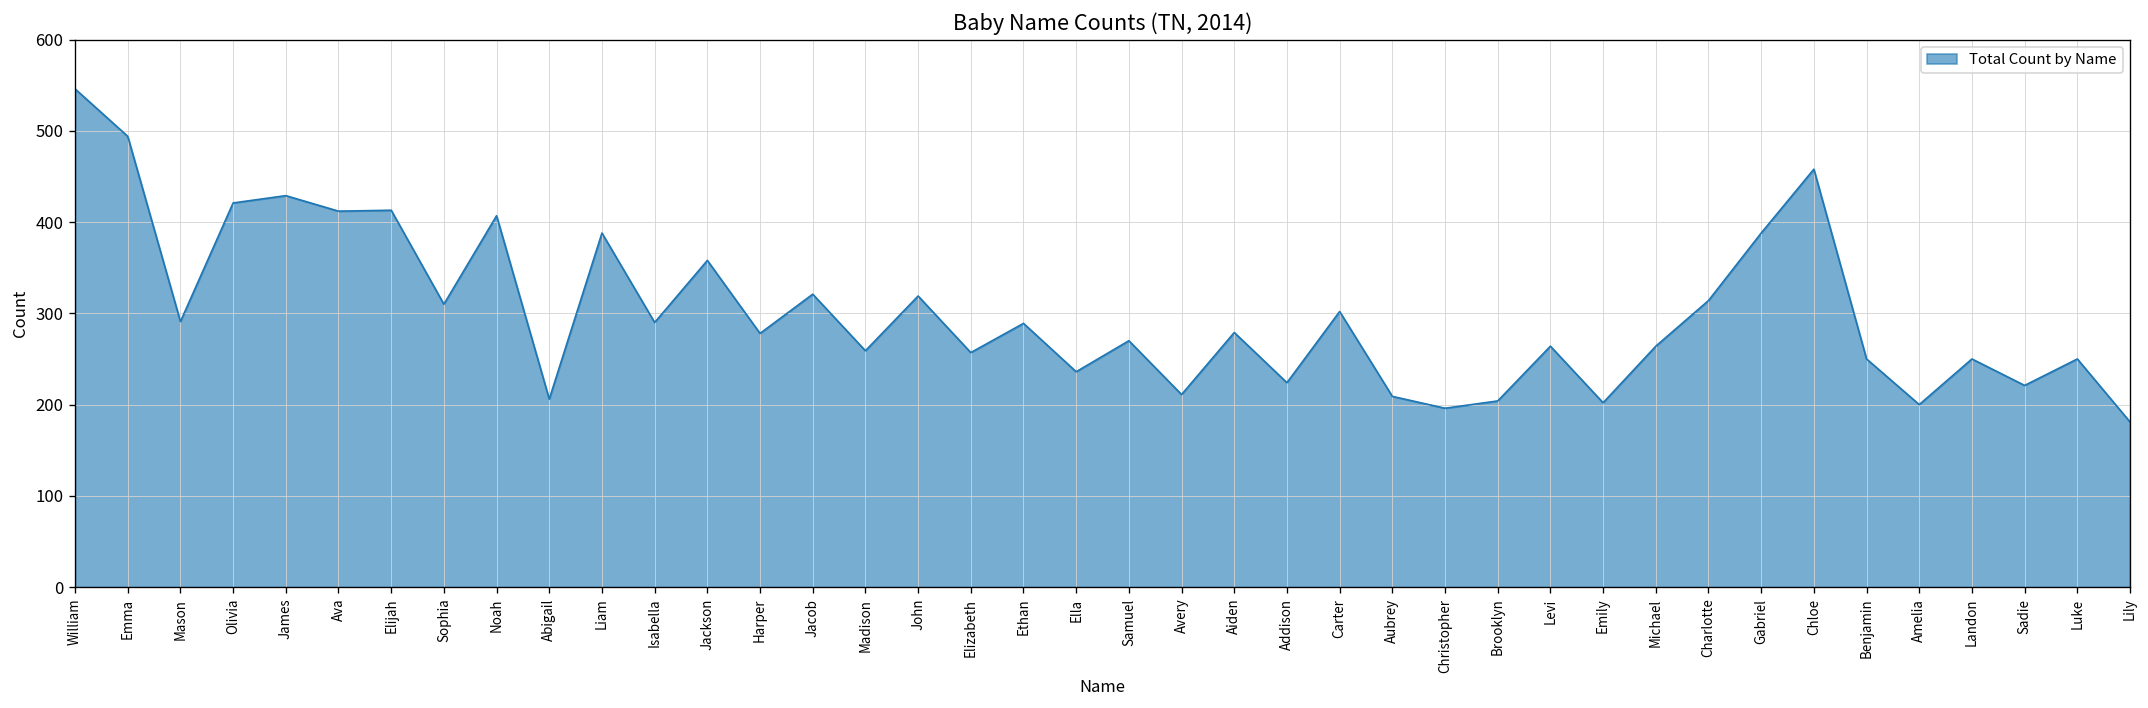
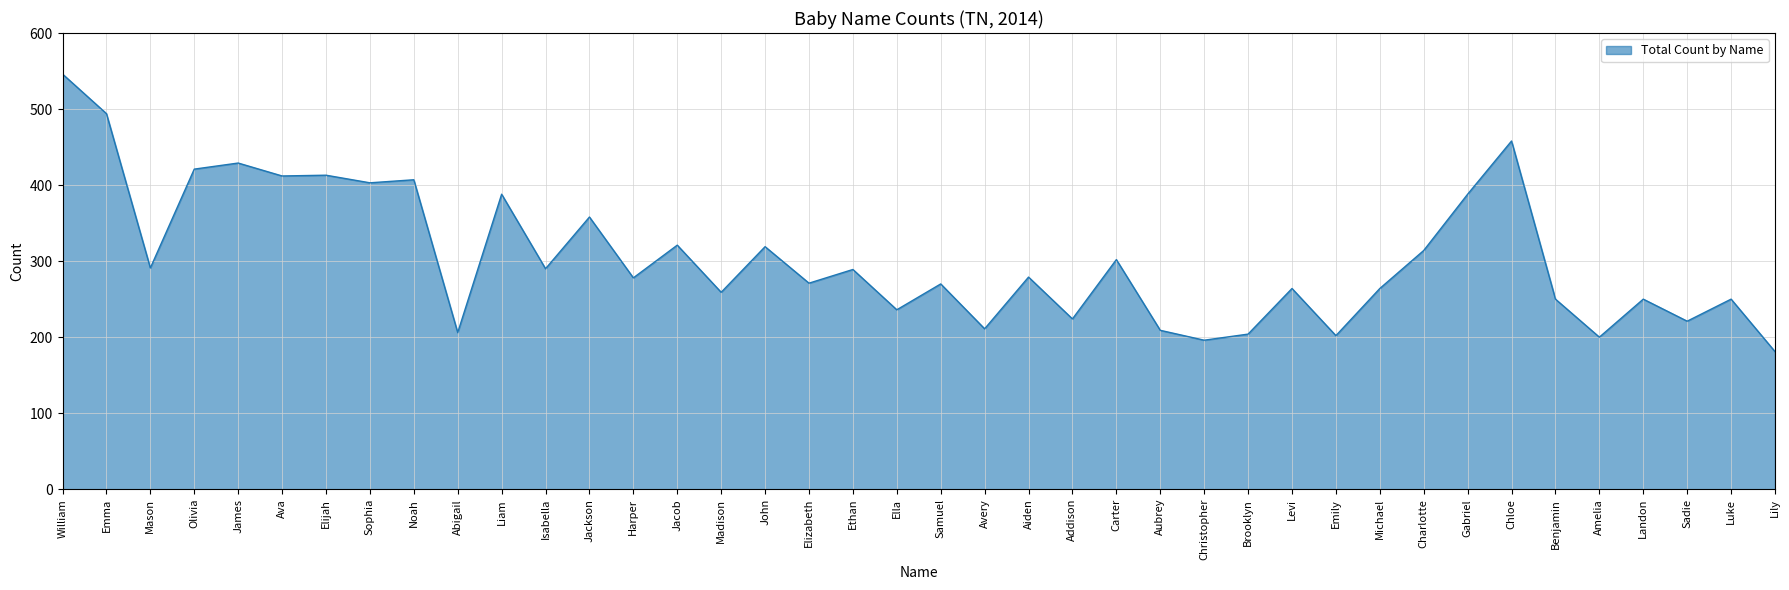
  {
    "William": 550,
    "Emma": 490,
    "Mason": 290,
    "Olivia": 420,
    "James": 430,
    "Ava": 410,
    "Elijah": 410,
-   "Sophia": 310,
+   "Sophia": 400,
    "Noah": 410,
    "Abigail": 210,
    "Liam": 390,
    "Isabella": 290,
    "Jackson": 360,
    "Harper": 280,
    "Jacob": 320,
    "Madison": 260,
    "John": 320,
-   "Elizabeth": 260,
+   "Elizabeth": 270,
    "Ethan": 290,
    "Ella": 240,
    "Samuel": 270,
    "Avery": 210,
    "Aiden": 280,
    "Addison": 220,
    "Carter": 300,
    "Aubrey": 210,
    "Christopher": 200,
    "Brooklyn": 200,
    "Levi": 260,
    "Emily": 200,
    "Michael": 260,
    "Charlotte": 310,
    "Gabriel": 390,
    "Chloe": 460,
    "Benjamin": 250,
    "Amelia": 200,
    "Landon": 250,
    "Sadie": 220,
    "Luke": 250,
    "Lily": 180
  }
